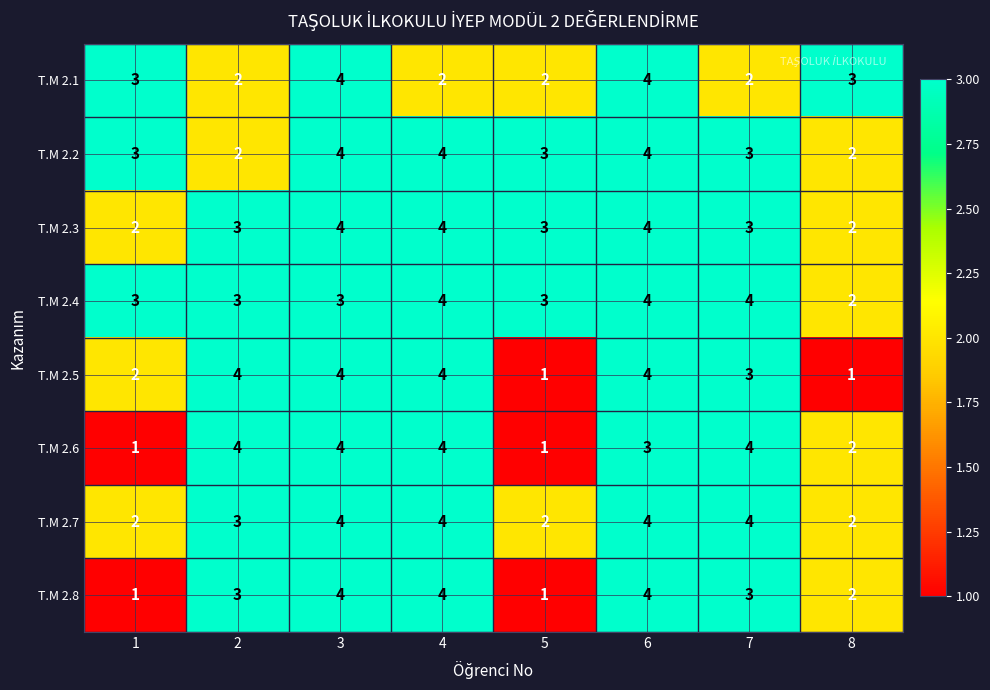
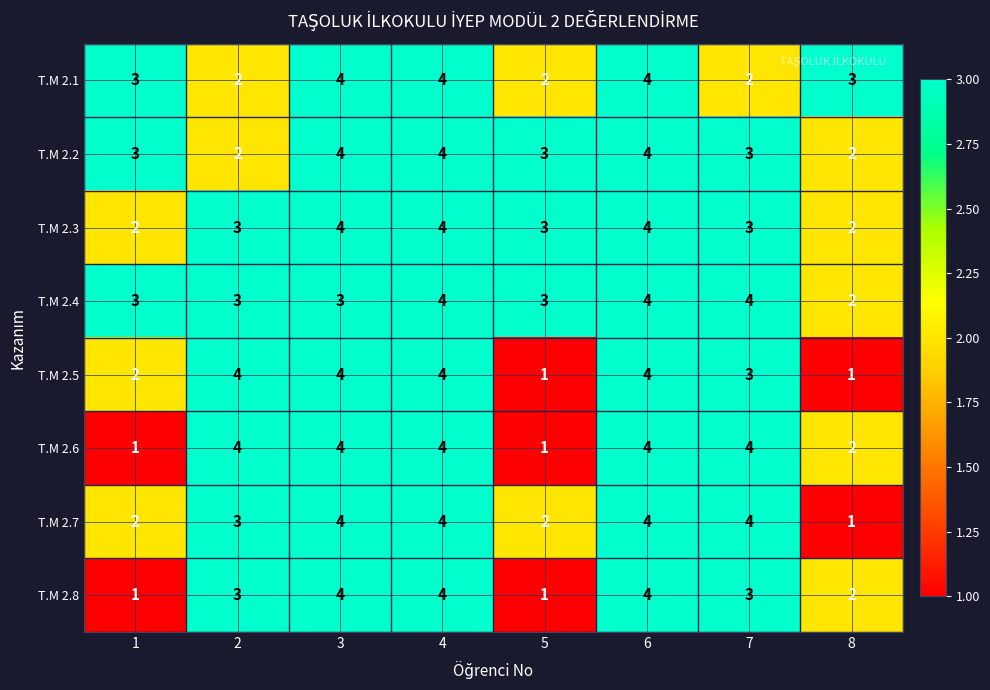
  {
    "T.M 2.1": {
      "1": 3,
      "2": 2,
      "3": 4,
-     "4": 2,
+     "4": 4,
      "5": 2,
      "6": 4,
      "7": 2
    },
    "T.M 2.2": {
      "1": 3,
      "2": 2,
      "3": 4,
      "4": 4,
      "5": 3,
      "6": 4,
      "7": 3,
      "8": 2
    },
    "T.M 2.3": {
      "1": 2,
      "2": 3,
      "3": 4,
      "4": 4,
      "5": 3,
      "6": 4,
      "7": 3,
      "8": 2
    },
    "T.M 2.4": {
      "1": 3,
      "2": 3,
      "3": 3,
      "4": 4,
      "5": 3,
      "6": 4,
      "7": 4,
      "8": 2
    },
    "T.M 2.5": {
      "1": 2,
      "2": 4,
      "3": 4,
      "4": 4,
      "5": 1,
      "6": 4,
      "7": 3,
      "8": 1
    },
    "T.M 2.6": {
      "1": 1,
      "2": 4,
      "3": 4,
      "4": 4,
      "5": 1,
-     "6": 3,
+     "6": 4,
      "7": 4,
      "8": 2
    },
    "T.M 2.7": {
      "1": 2,
      "2": 3,
      "3": 4,
      "4": 4,
      "5": 2,
      "6": 4,
      "7": 4,
-     "8": 2
+     "8": 1
    },
    "T.M 2.8": {
      "1": 1,
      "2": 3,
      "3": 4,
      "4": 4,
      "5": 1,
      "6": 4,
      "7": 3,
      "8": 2
    }
  }
